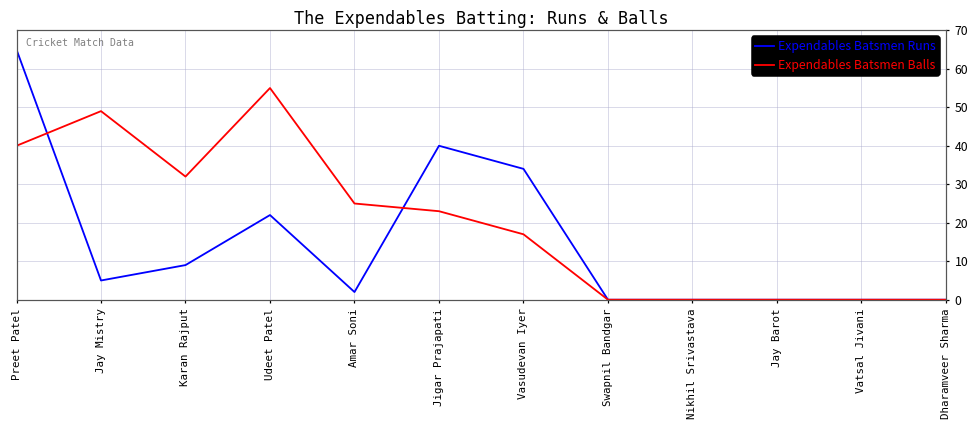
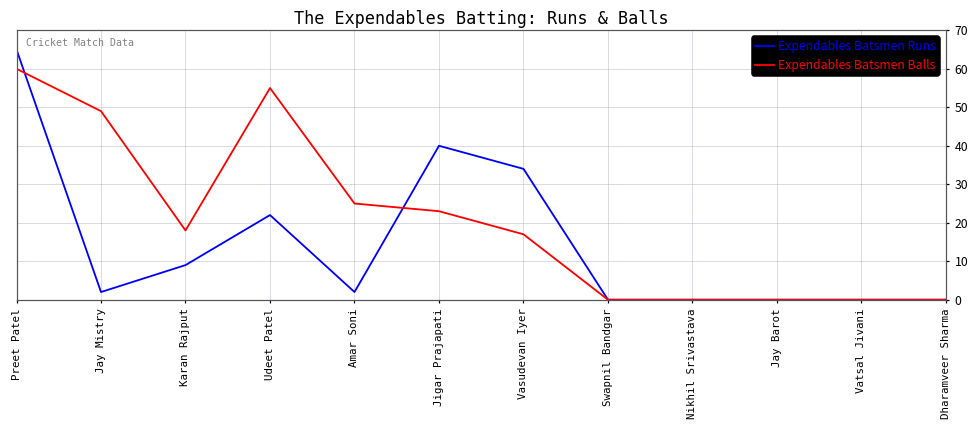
  {
    "Expendables Batsmen Runs": {
      "Preet Patel": 65,
-     "Jay Mistry": 5,
+     "Jay Mistry": 2,
      "Karan Rajput": 9,
      "Udeet Patel": 22,
      "Amar Soni": 2,
      "Jigar Prajapati": 40,
      "Vasudevan Iyer": 34
    },
    "Expendables Batsmen Balls": {
-     "Preet Patel": 40,
+     "Preet Patel": 60,
      "Jay Mistry": 49,
-     "Karan Rajput": 32,
+     "Karan Rajput": 18,
      "Udeet Patel": 55,
      "Amar Soni": 25,
      "Jigar Prajapati": 23,
      "Vasudevan Iyer": 17
    }
  }
